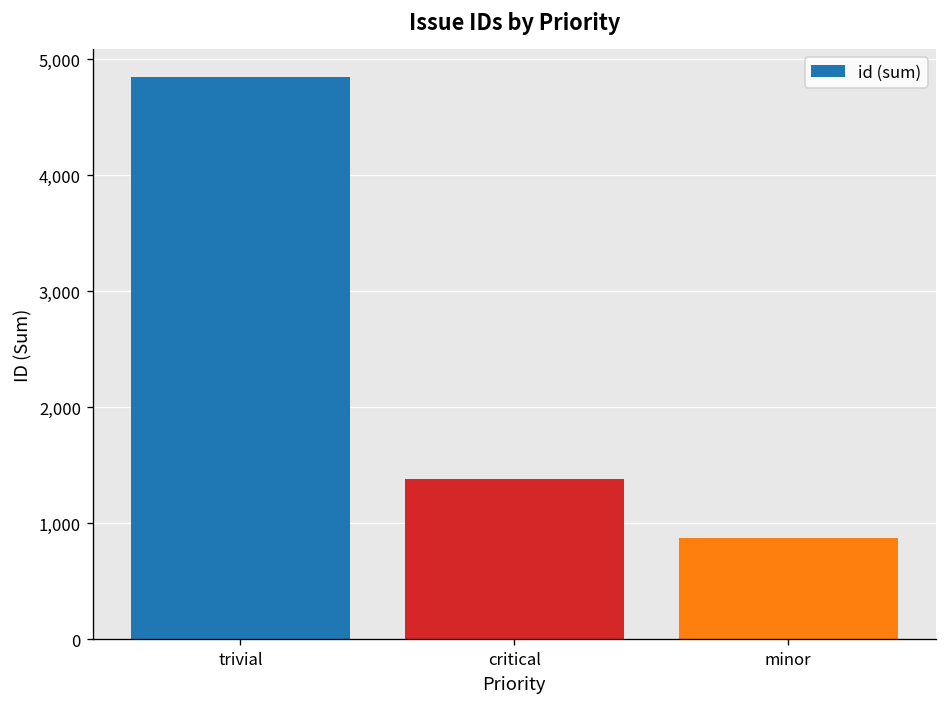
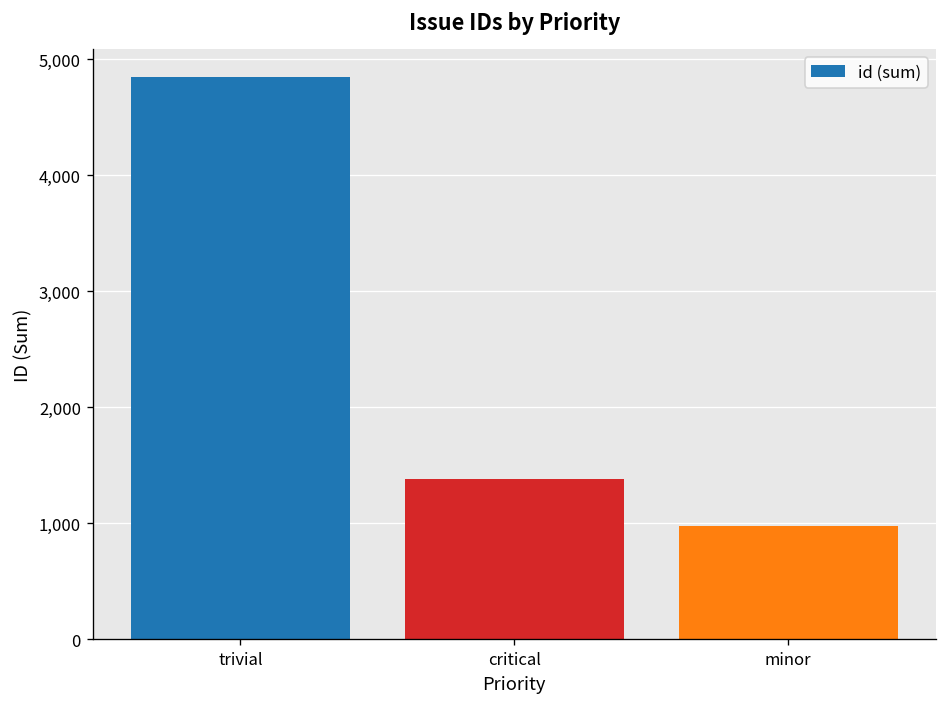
  {
    "trivial": "4,800",
    "critical": "1,400",
-   "minor": "900"
+   "minor": "1,000"
  }
